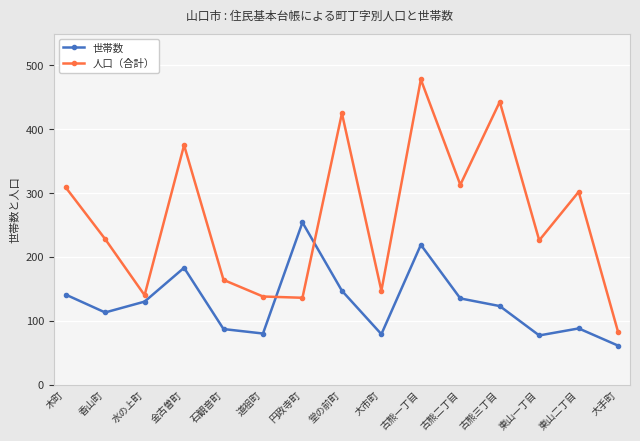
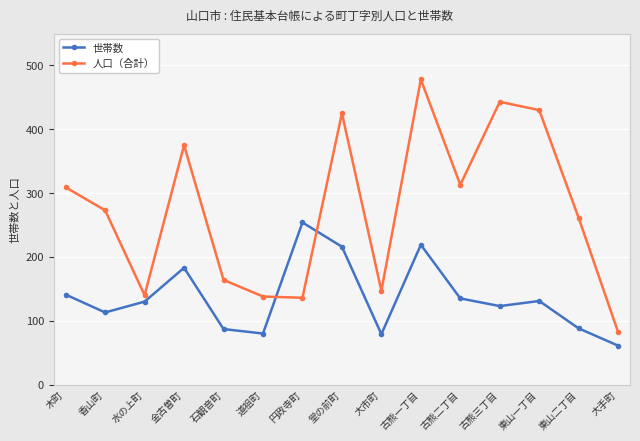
  {
    "世帯数": {
      "木町": 140,
      "香山町": 110,
      "水の上町": 130,
      "金古曽町": 180,
      "石観音町": 90,
      "道祖町": 80,
      "円政寺町": 250,
-     "堂の前町": 150,
+     "堂の前町": 220,
      "大市町": 80,
      "古熊一丁目": 220,
      "古熊二丁目": 140,
      "古熊三丁目": 120,
-     "東山一丁目": 80,
+     "東山一丁目": 130,
      "東山二丁目": 90,
      "大手町": 60
    },
    "人口（合計）": {
      "木町": 310,
-     "香山町": 230,
+     "香山町": 270,
      "水の上町": 140,
      "金古曽町": 380,
      "石観音町": 160,
      "道祖町": 140,
      "円政寺町": 140,
      "堂の前町": 430,
      "大市町": 150,
      "古熊一丁目": 480,
      "古熊二丁目": 310,
      "古熊三丁目": 440,
-     "東山一丁目": 230,
-     "東山二丁目": 300,
+     "東山一丁目": 430,
+     "東山二丁目": 260,
      "大手町": 80
    }
  }
